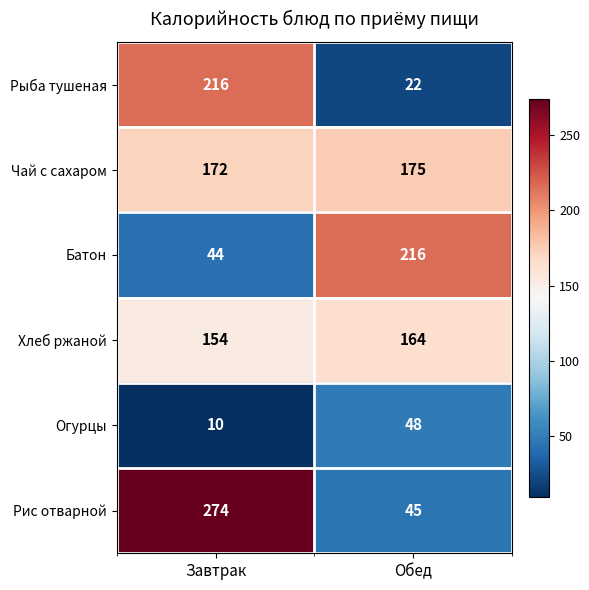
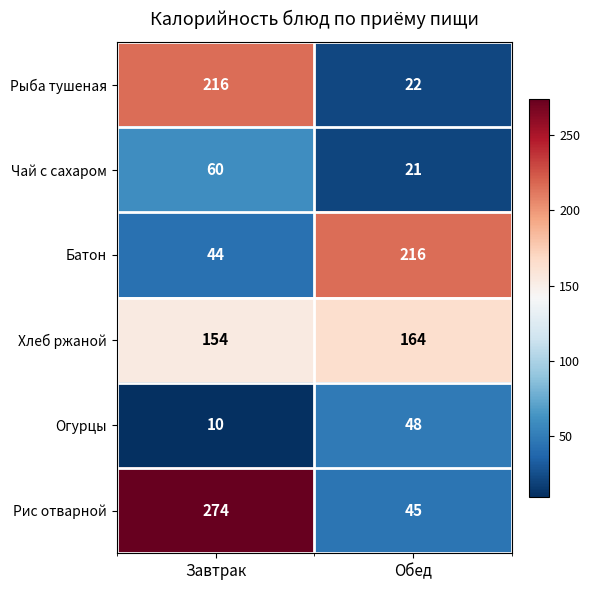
  {
    "Рыба тушеная": {
      "Завтрак": 216,
      "Обед": 22
    },
    "Чай с сахаром": {
-     "Завтрак": 172,
-     "Обед": 175
+     "Завтрак": 60,
+     "Обед": 21
    },
    "Батон": {
      "Завтрак": 44,
      "Обед": 216
    },
    "Хлеб ржаной": {
      "Завтрак": 154,
      "Обед": 164
    },
    "Огурцы": {
      "Завтрак": 10,
      "Обед": 48
    },
    "Рис отварной": {
      "Завтрак": 274,
      "Обед": 45
    }
  }
